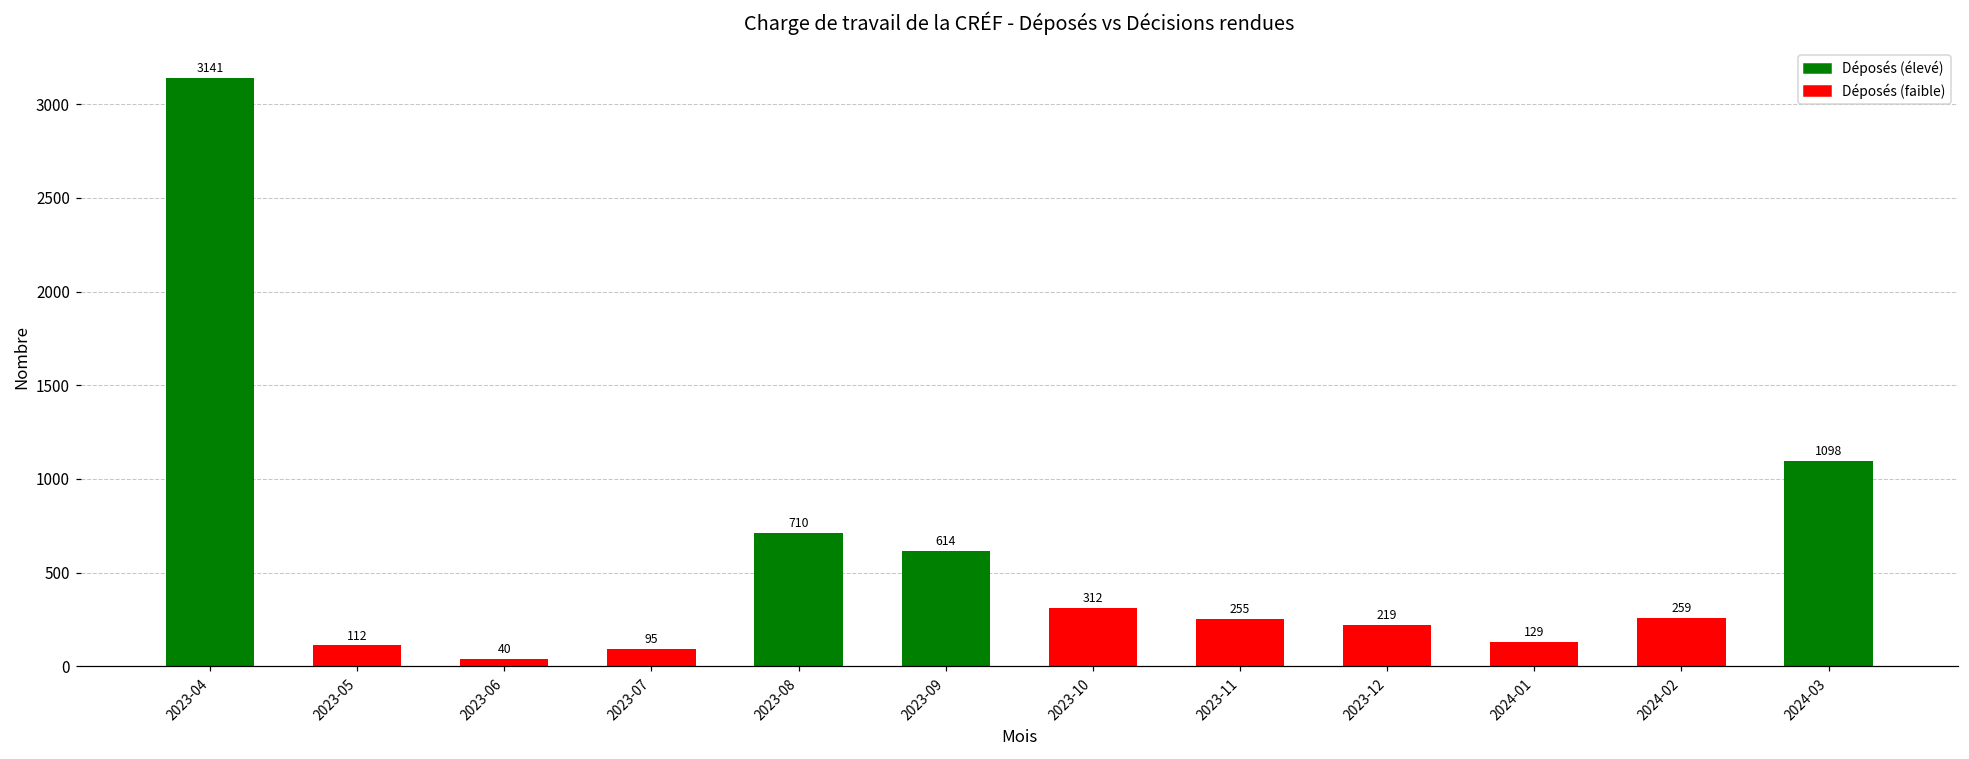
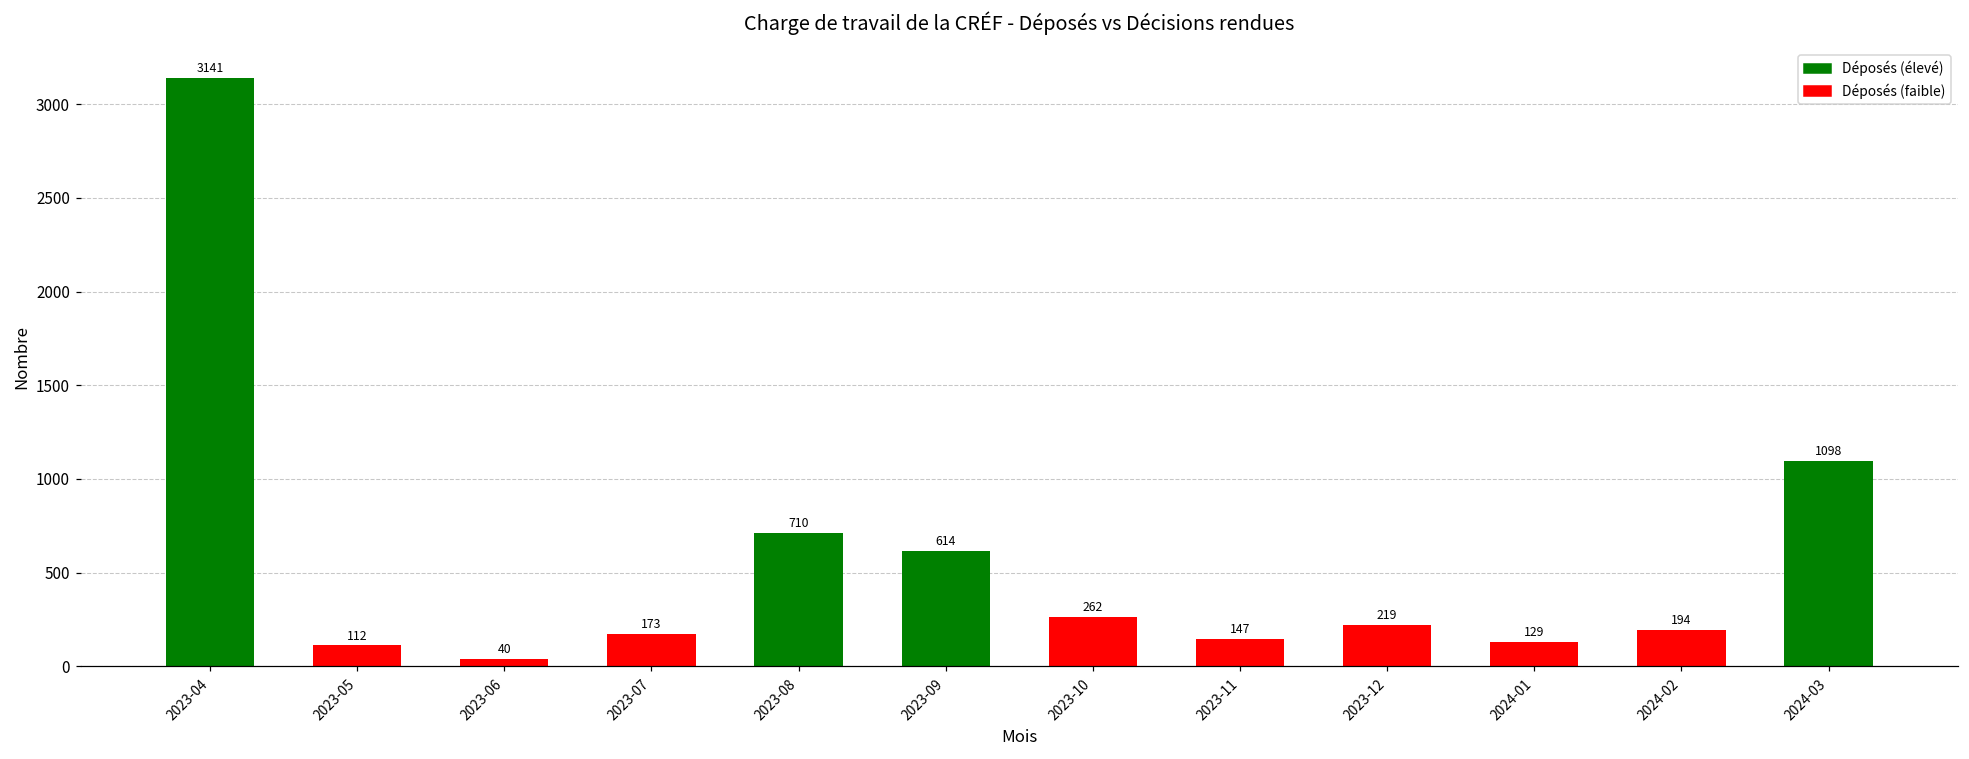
  {
    "2023-04": 3141,
    "2023-05": 112,
    "2023-06": 40,
-   "2023-07": 95,
+   "2023-07": 173,
    "2023-08": 710,
    "2023-09": 614,
-   "2023-10": 312,
-   "2023-11": 255,
+   "2023-10": 262,
+   "2023-11": 147,
    "2023-12": 219,
    "2024-01": 129,
-   "2024-02": 259,
+   "2024-02": 194,
    "2024-03": 1098
  }
